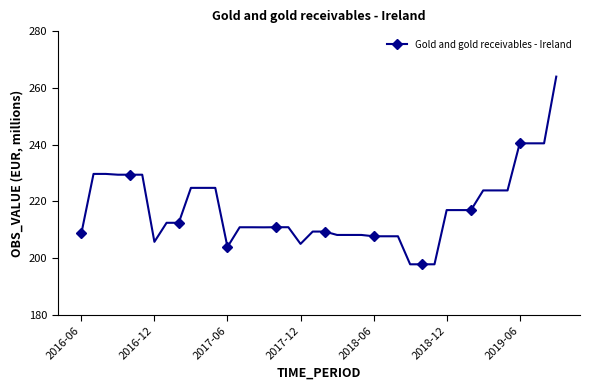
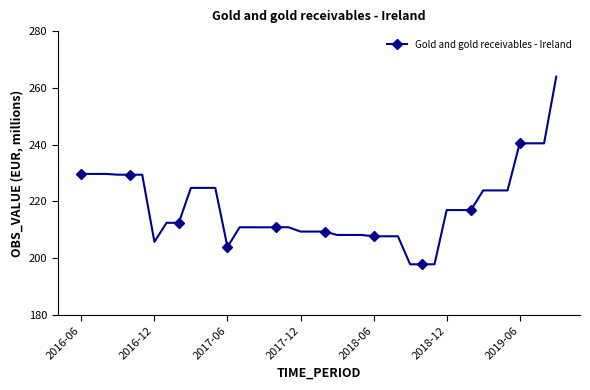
  {
-   "2016-06": 209,
+   "2016-06": 230,
    "2016-12": 206,
    "2017-06": 204,
-   "2017-12": 205,
+   "2017-12": 209,
    "2018-06": 208,
    "2018-12": 217,
    "2019-06": 240
  }
